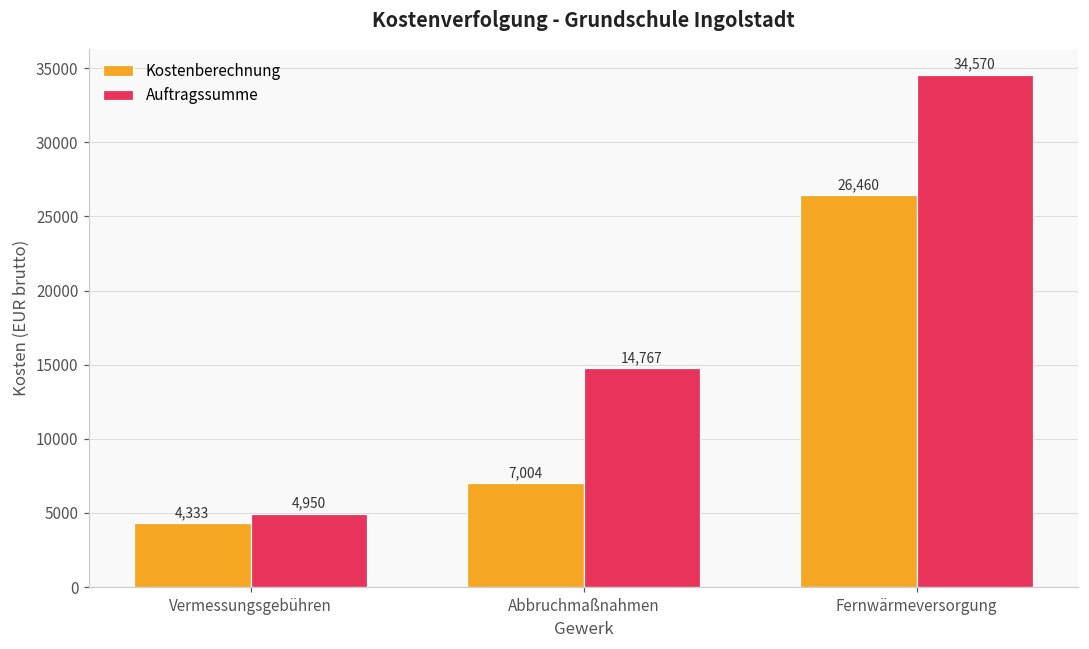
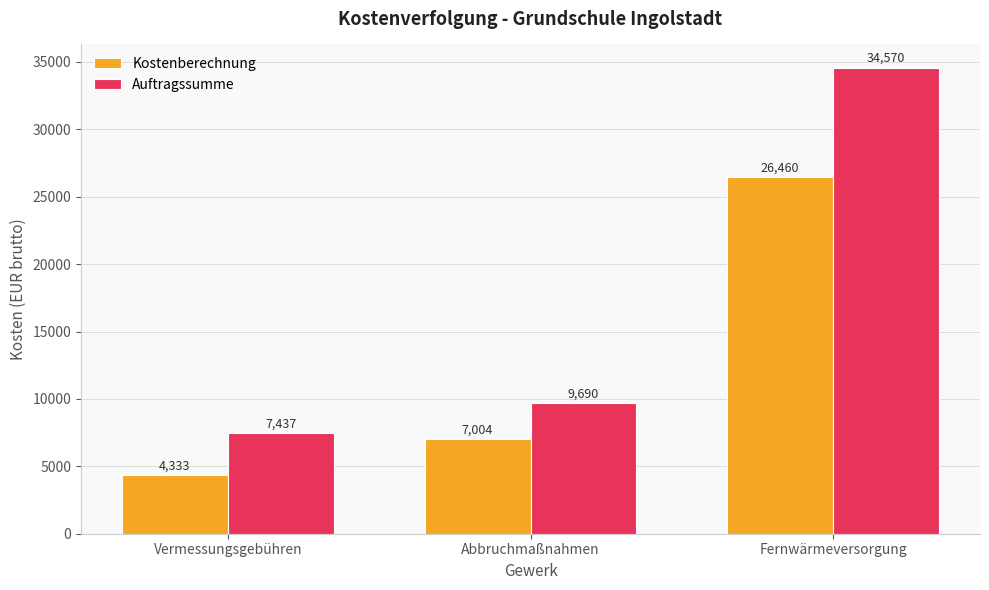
  {
    "Kostenberechnung": {
      "Vermessungsgebühren": "4,333",
      "Abbruchmaßnahmen": "7,004",
      "Fernwärmeversorgung": "26,460"
    },
    "Auftragssumme": {
-     "Vermessungsgebühren": "4,950",
-     "Abbruchmaßnahmen": "14,767",
+     "Vermessungsgebühren": "7,437",
+     "Abbruchmaßnahmen": "9,690",
      "Fernwärmeversorgung": "34,570"
    }
  }
